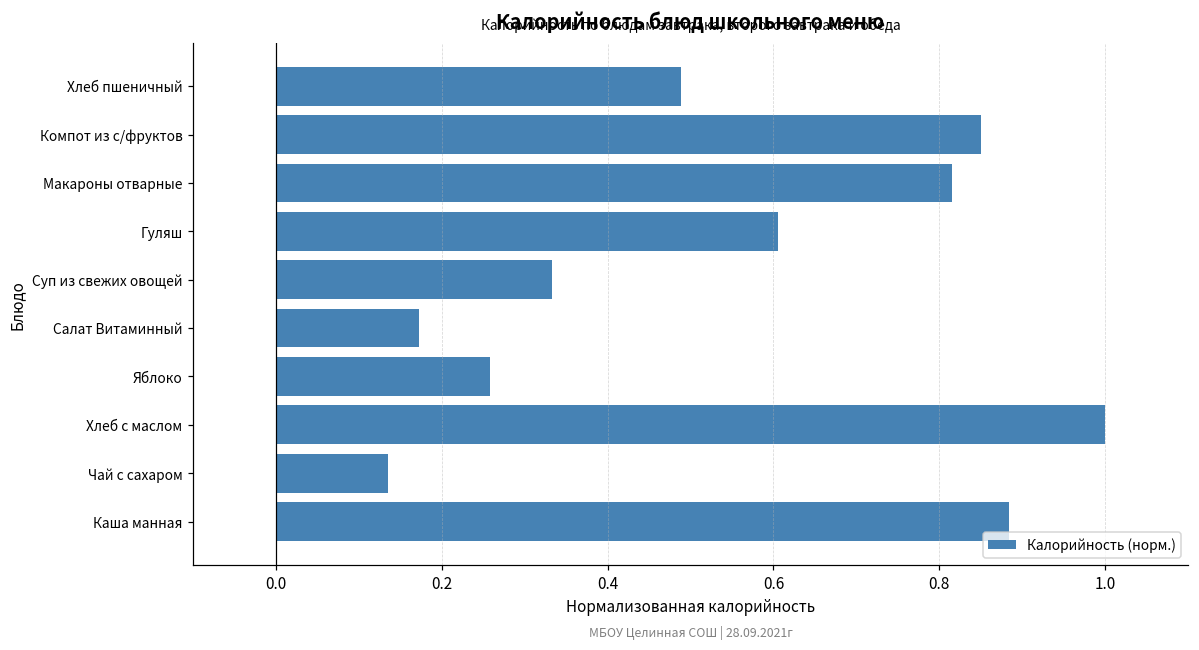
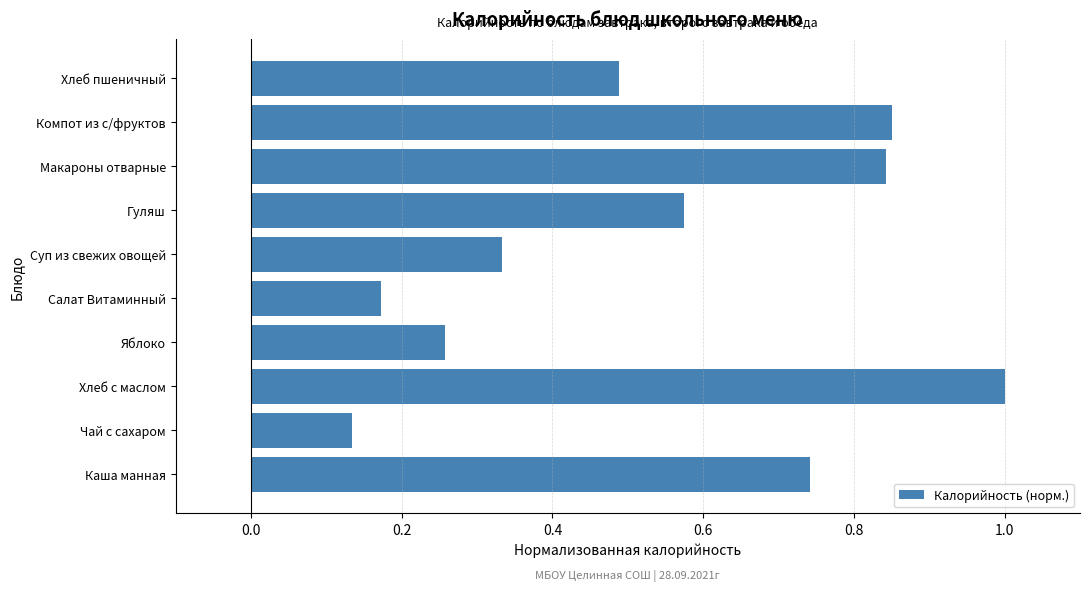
  {
    "Хлеб пшеничный": 0.49,
    "Компот из с/фруктов": 0.85,
-   "Макароны отварные": 0.82,
-   "Гуляш": 0.61,
+   "Макароны отварные": 0.84,
+   "Гуляш": 0.57,
    "Суп из свежих овощей": 0.33,
    "Салат Витаминный": 0.17,
    "Яблоко": 0.26,
    "Хлеб с маслом": 1.00,
    "Чай с сахаром": 0.13,
-   "Каша манная": 0.88
+   "Каша манная": 0.74
  }
